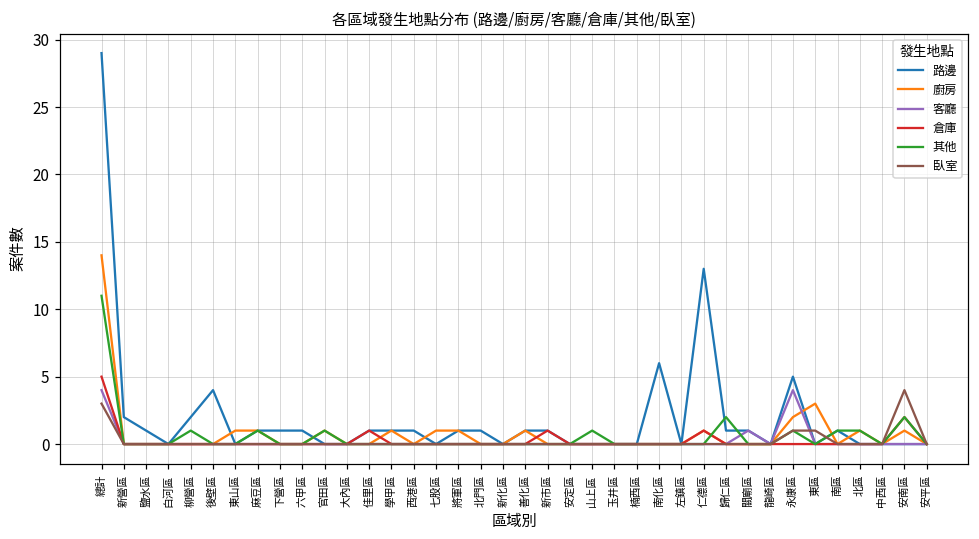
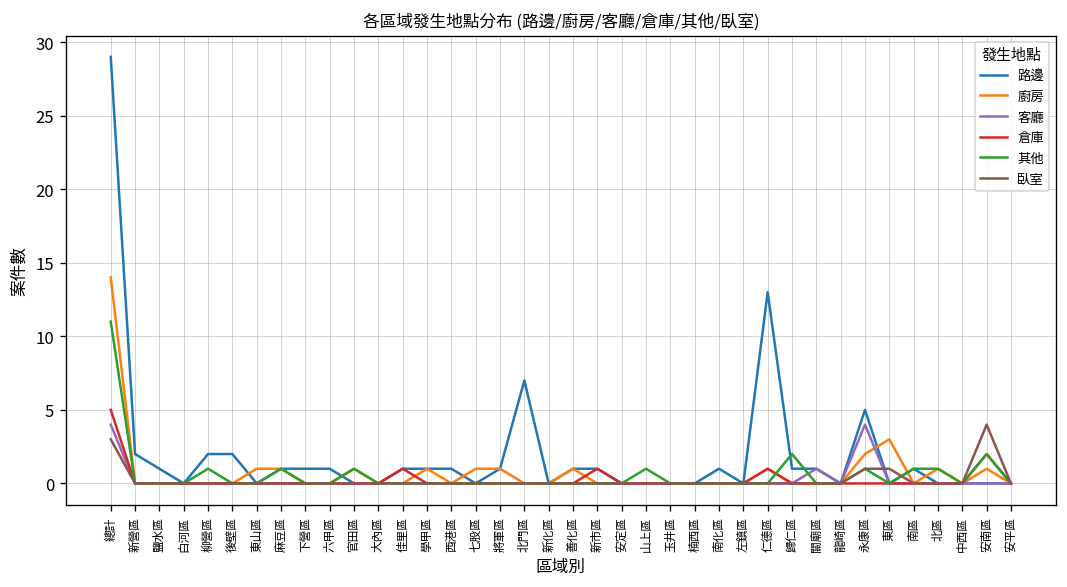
  {
    "路邊": {
      "總計": 29,
      "新營區": 2,
      "鹽水區": 1,
      "柳營區": 2,
-     "後壁區": 4,
+     "後壁區": 2,
      "下營區": 1,
      "六甲區": 1,
      "西港區": 1,
-     "北門區": 1,
-     "南化區": 6,
+     "北門區": 7,
+     "南化區": 1,
      "仁德區": 13,
      "歸仁區": 1,
      "永康區": 5
    },
    "廚房": {
      "總計": 14,
      "東山區": 1,
      "七股區": 1,
      "永康區": 2,
      "東區": 3,
      "安南區": 1
    },
    "客廳": {
      "總計": 4,
      "永康區": 4
    },
    "倉庫": {
      "總計": 5,
      "永康區": 0
    },
    "其他": {
      "總計": 11,
      "柳營區": 1,
      "山上區": 1,
      "歸仁區": 2
    },
    "臥室": {
      "總計": 3,
      "東區": 1,
      "安南區": 4
    }
  }
